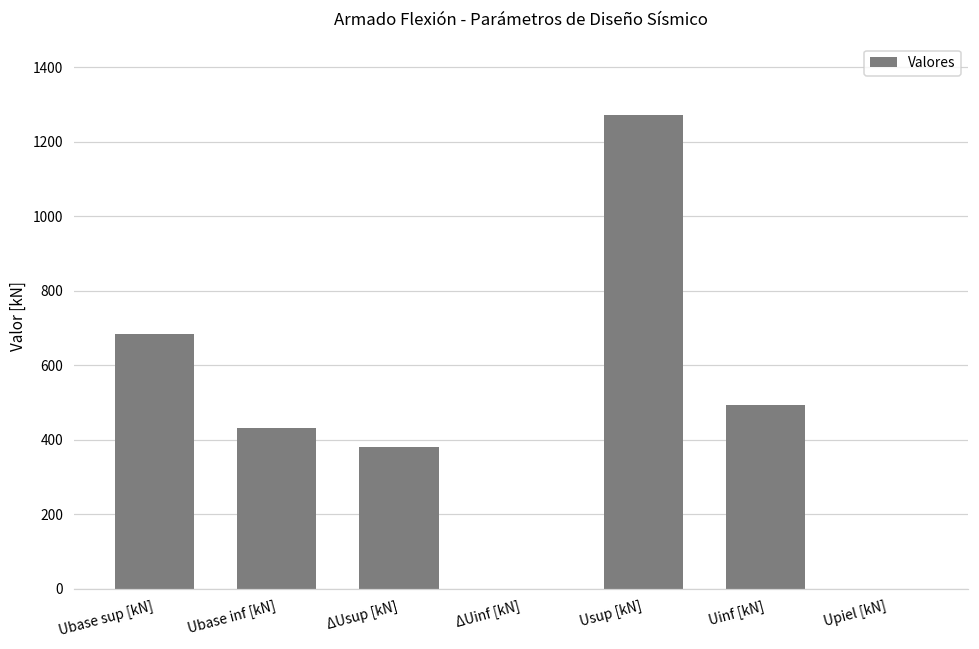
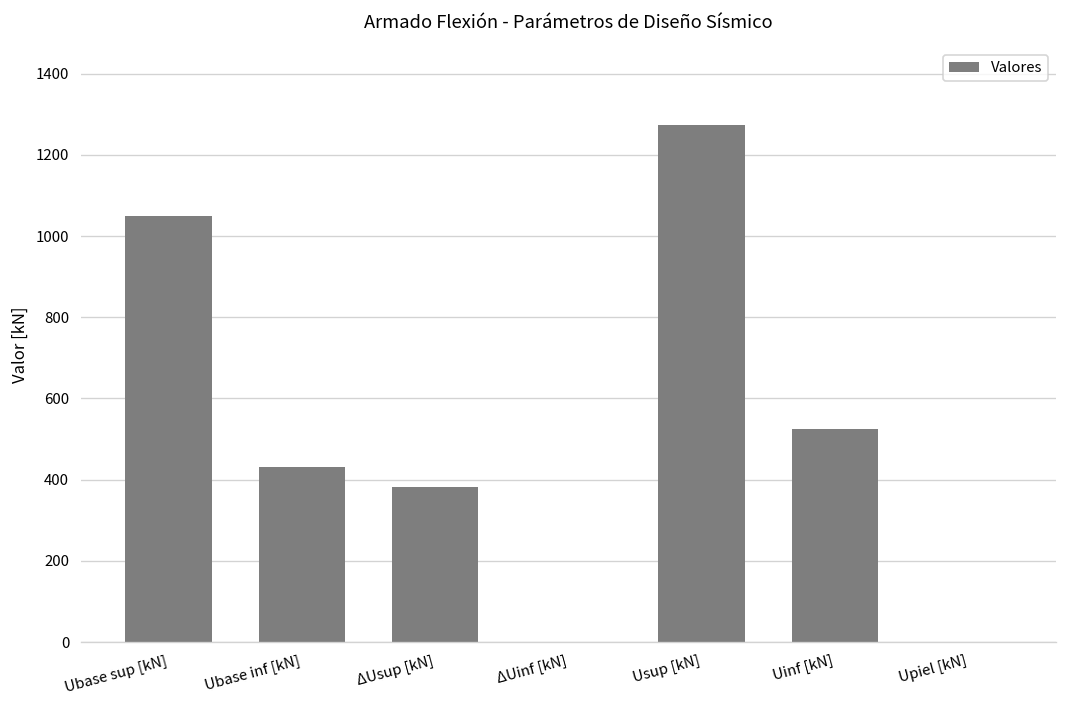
  {
-   "Ubase sup [kN]": 680,
+   "Ubase sup [kN]": 1050,
    "Ubase inf [kN]": 430,
    "ΔUsup [kN]": 380,
    "ΔUinf [kN]": 0,
    "Usup [kN]": 1270,
-   "Uinf [kN]": 490,
+   "Uinf [kN]": 520,
    "Upiel [kN]": 0
  }
